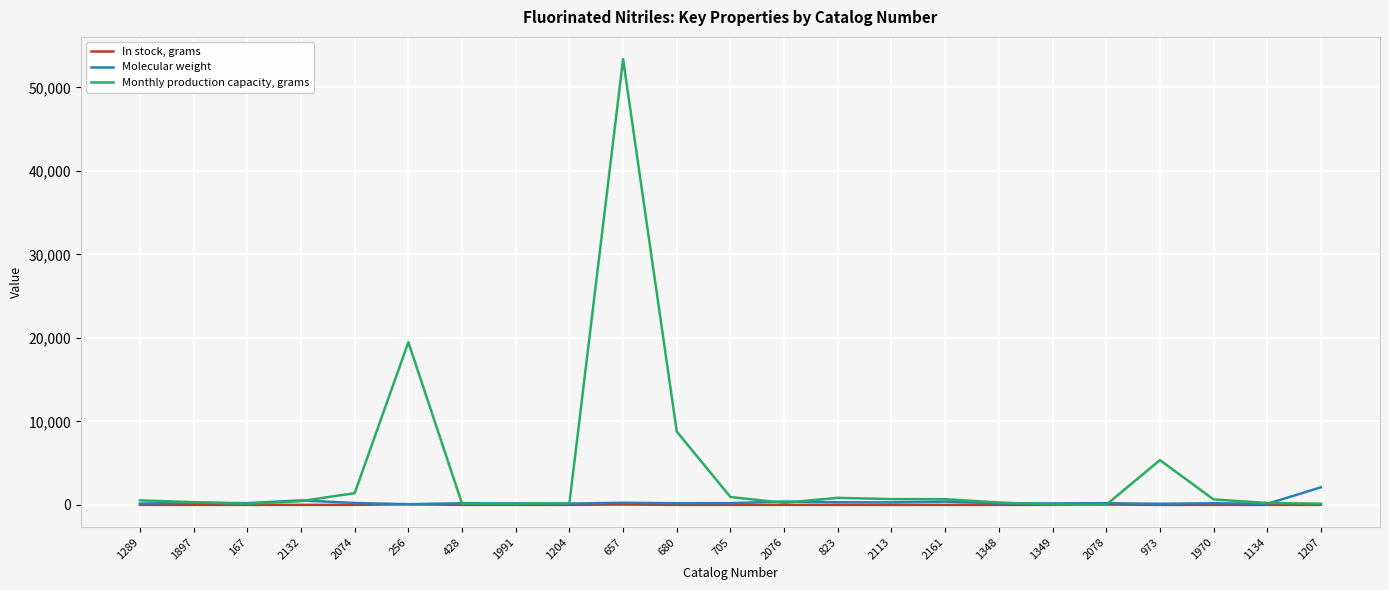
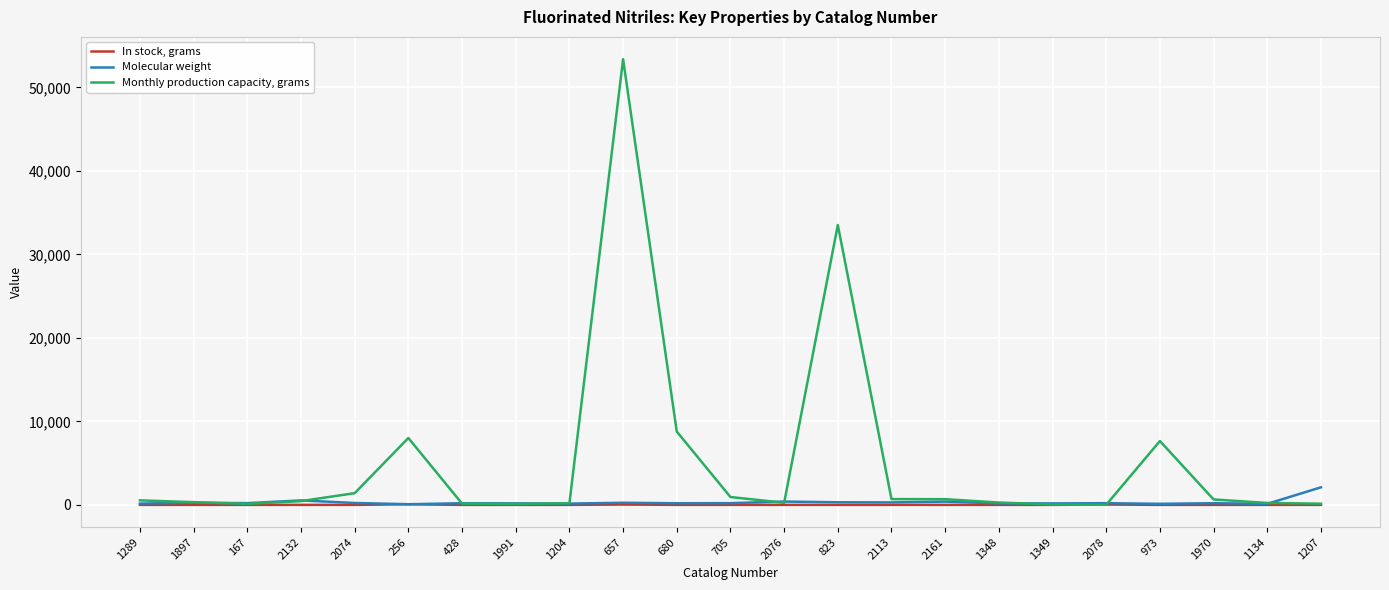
  {
    "In stock, grams": {
      "2132": "0",
      "823": "0",
      "2161": "0"
    },
    "Molecular weight": {
      "823": "0",
      "1207": "2,000"
    },
    "Monthly production capacity, grams": {
      "1289": "1,000",
      "2074": "1,000",
-     "256": "19,000",
+     "256": "8,000",
      "657": "53,000",
      "680": "9,000",
      "705": "1,000",
-     "823": "1,000",
+     "823": "34,000",
      "2113": "1,000",
-     "973": "5,000",
+     "973": "8,000",
      "1970": "1,000"
    }
  }
